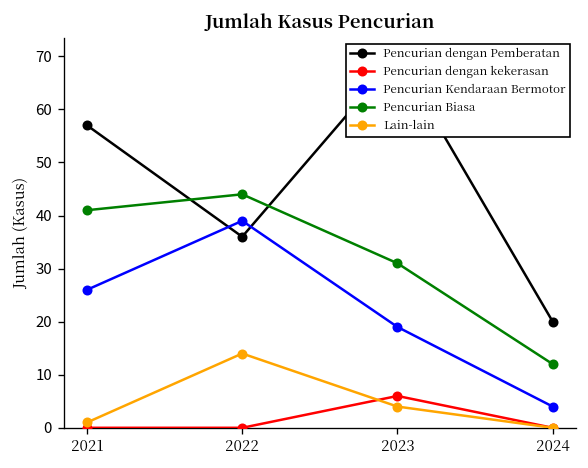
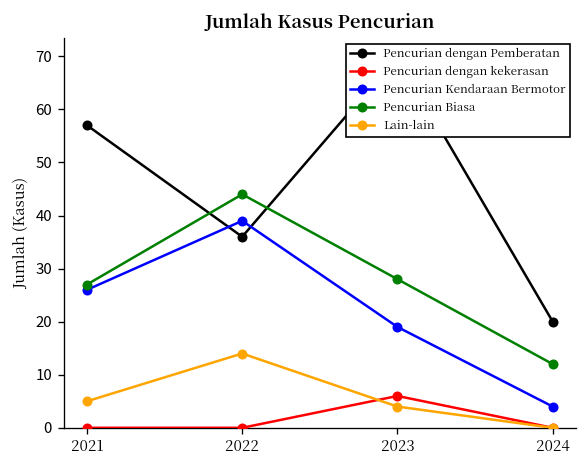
  {
    "Pencurian dengan Pemberatan": {
      "2021": 57,
      "2022": 36,
      "2024": 20
    },
    "Pencurian dengan kekerasan": {
      "2021": 0,
      "2022": 0,
      "2023": 6
    },
    "Pencurian Kendaraan Bermotor": {
      "2021": 26,
      "2022": 39,
      "2023": 19,
      "2024": 4
    },
    "Pencurian Biasa": {
-     "2021": 41,
+     "2021": 27,
      "2022": 44,
-     "2023": 31,
+     "2023": 28,
      "2024": 12
    },
    "Lain-lain": {
-     "2021": 1,
+     "2021": 5,
      "2022": 14,
      "2023": 4
    }
  }
